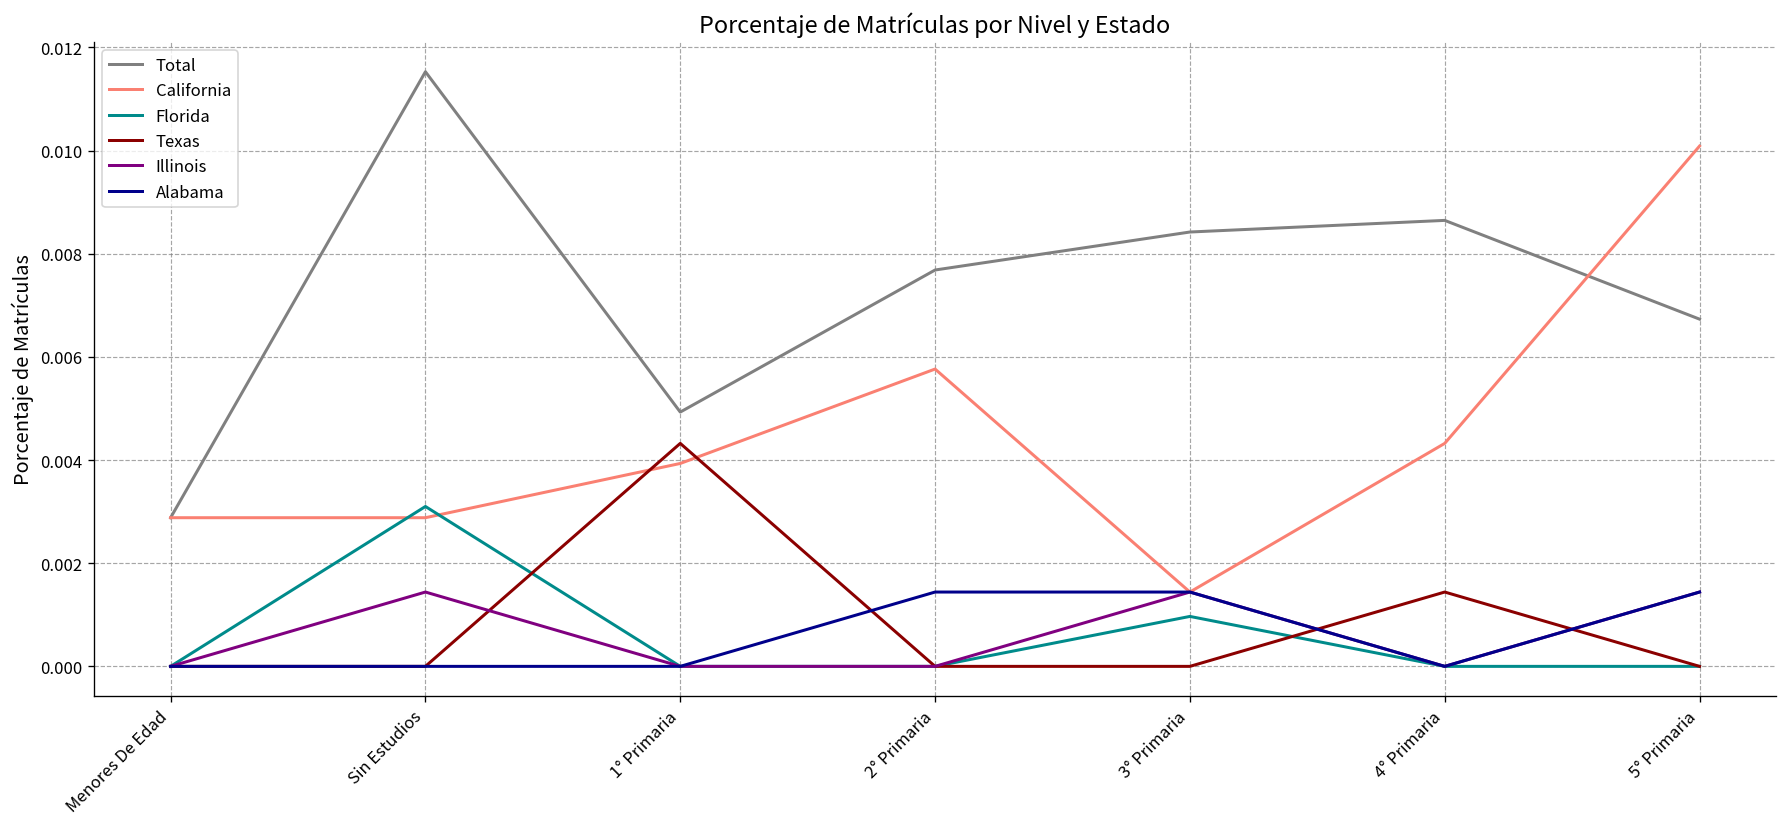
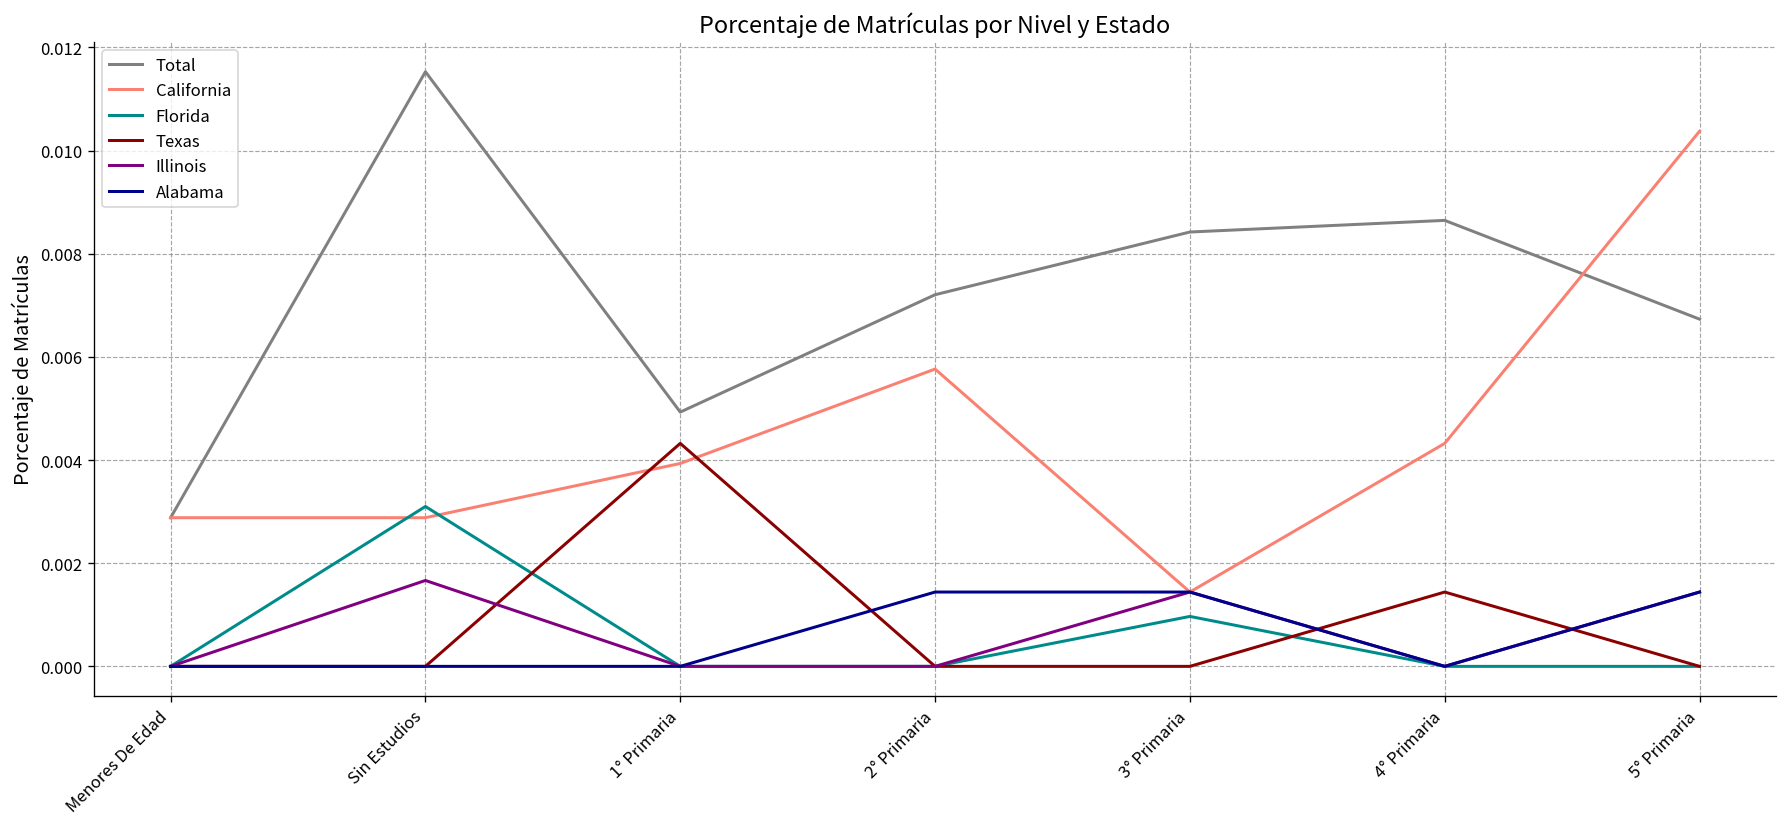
  {
    "Total": {
      "Sin Estudios": 0.0115,
      "1° Primaria": 0.0049,
-     "2° Primaria": 0.0077,
+     "2° Primaria": 0.0072,
      "3° Primaria": 0.0084,
      "4° Primaria": 0.0086,
      "5° Primaria": 0.0067
    },
    "California": {
      "Sin Estudios": 0.0029,
      "1° Primaria": 0.0039,
      "2° Primaria": 0.0058,
      "4° Primaria": 0.0043,
-     "5° Primaria": 0.0101
+     "5° Primaria": 0.0104
    },
    "Florida": {
      "Sin Estudios": 0.0031,
      "3° Primaria": 0.0010
    },
    "Texas": {
      "1° Primaria": 0.0043,
      "3° Primaria": 0.0000,
      "4° Primaria": 0.0014
    },
    "Illinois": {
-     "Sin Estudios": 0.0014
+     "Sin Estudios": 0.0017
    },
    "Alabama": {
      "2° Primaria": 0.0014
    }
  }
